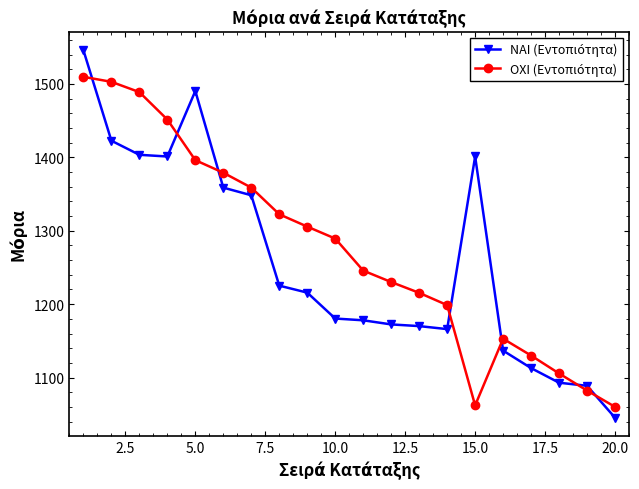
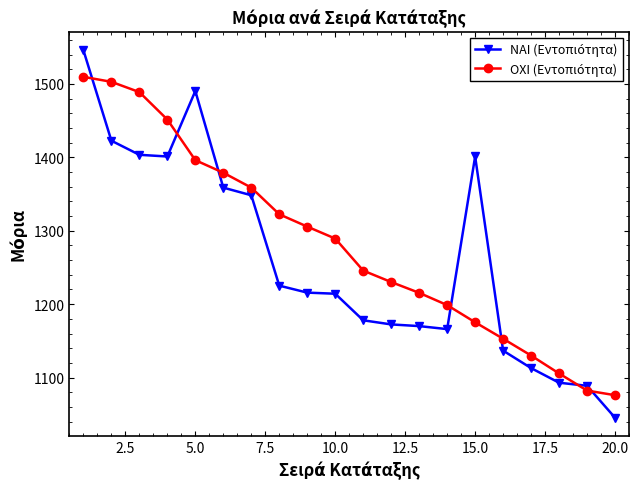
  {
    "ΝΑΙ (Εντοπιότητα)": {
      "5.0": 1490,
-     "10.0": 1180,
+     "10.0": 1210,
      "15.0": 1400,
      "20.0": 1050
    },
    "ΟΧΙ (Εντοπιότητα)": {
      "5.0": 1400,
      "10.0": 1290,
-     "15.0": 1060,
-     "20.0": 1060
+     "15.0": 1180,
+     "20.0": 1080
    }
  }
